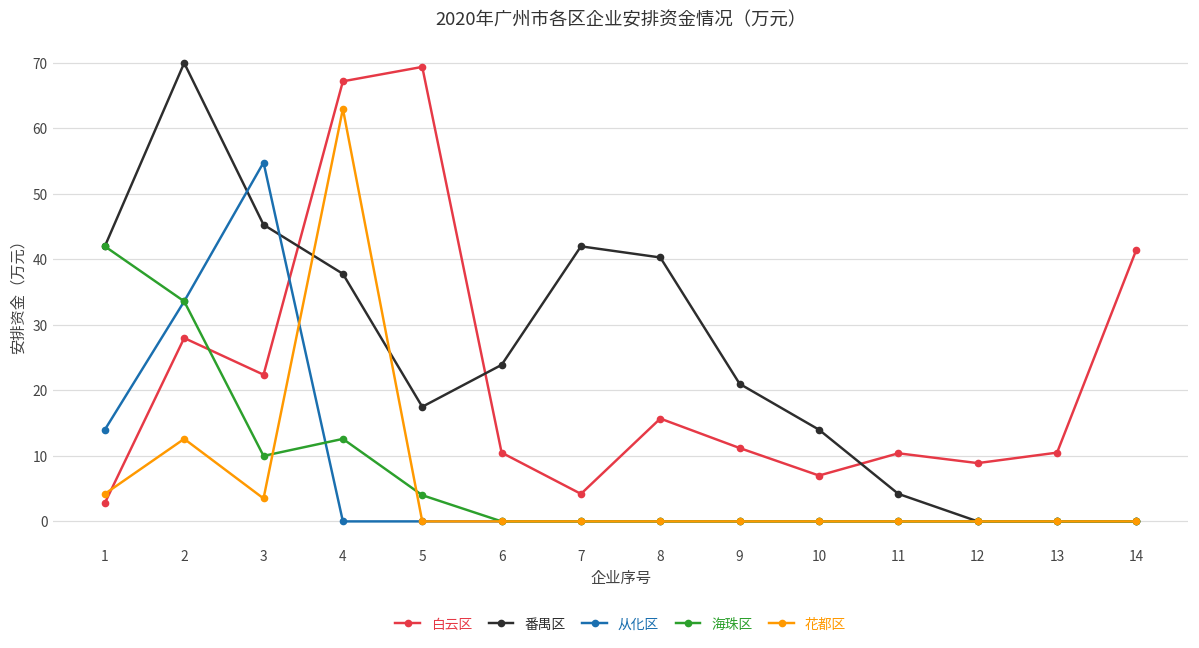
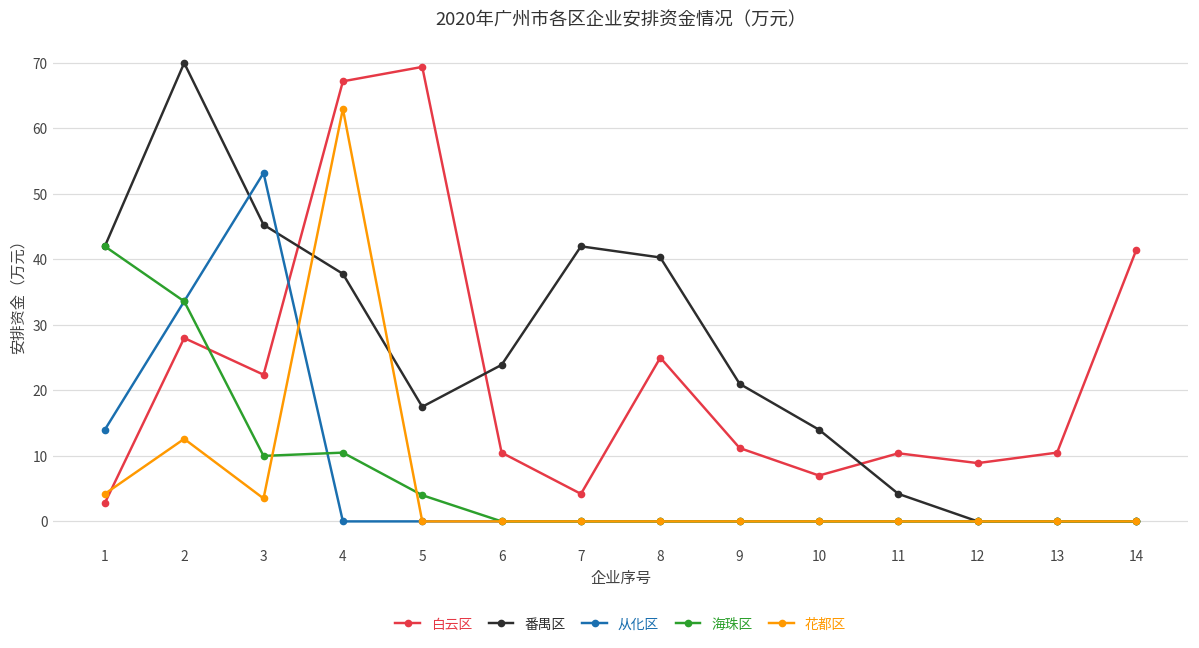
  {
    "白云区": {
      "1": 3,
      "2": 28,
      "3": 22,
      "4": 67,
      "5": 69,
      "6": 11,
      "7": 4,
-     "8": 16,
+     "8": 25,
      "9": 11,
      "10": 7,
      "11": 10,
      "12": 9,
      "13": 11,
      "14": 42
    },
    "番禺区": {
      "2": 70,
      "3": 45,
      "4": 38,
      "5": 18,
      "6": 24,
      "7": 42,
      "8": 40,
      "9": 21,
      "10": 14,
      "11": 4
    },
    "从化区": {
      "1": 14,
-     "3": 55,
+     "3": 53,
      "4": 0
    },
    "海珠区": {
      "3": 10,
-     "4": 13,
+     "4": 11,
      "5": 4
    },
    "花都区": {
      "1": 4,
      "2": 13,
      "3": 4,
      "4": 63
    }
  }
